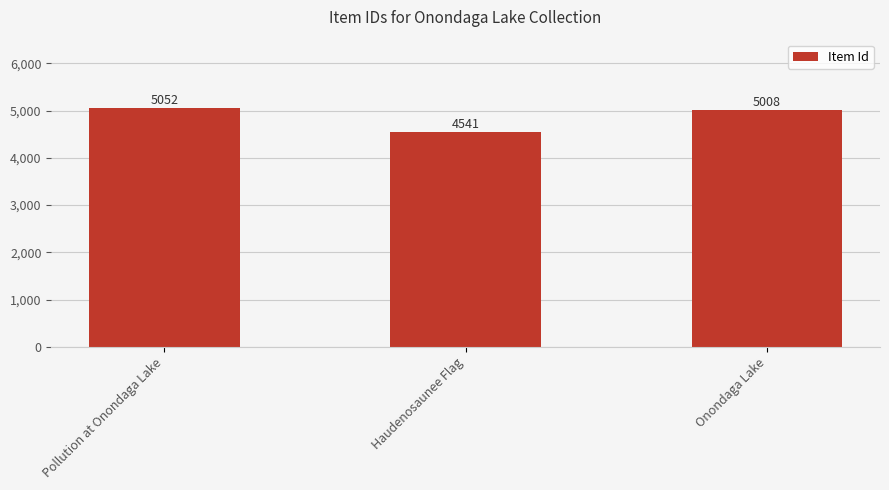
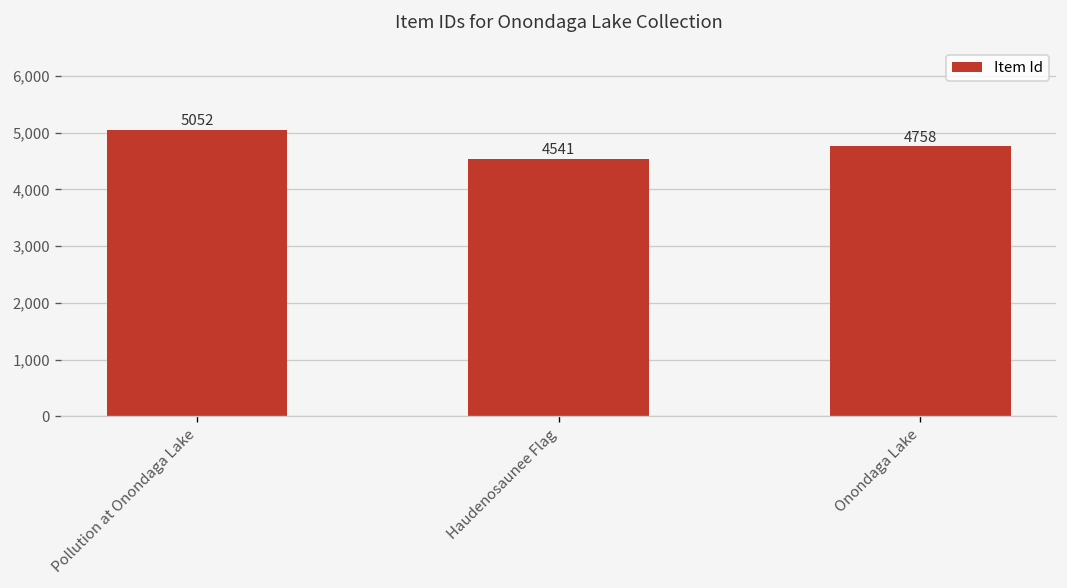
  {
    "Pollution at Onondaga Lake": 5052,
    "Haudenosaunee Flag": 4541,
-   "Onondaga Lake": 5008
+   "Onondaga Lake": 4758
  }
